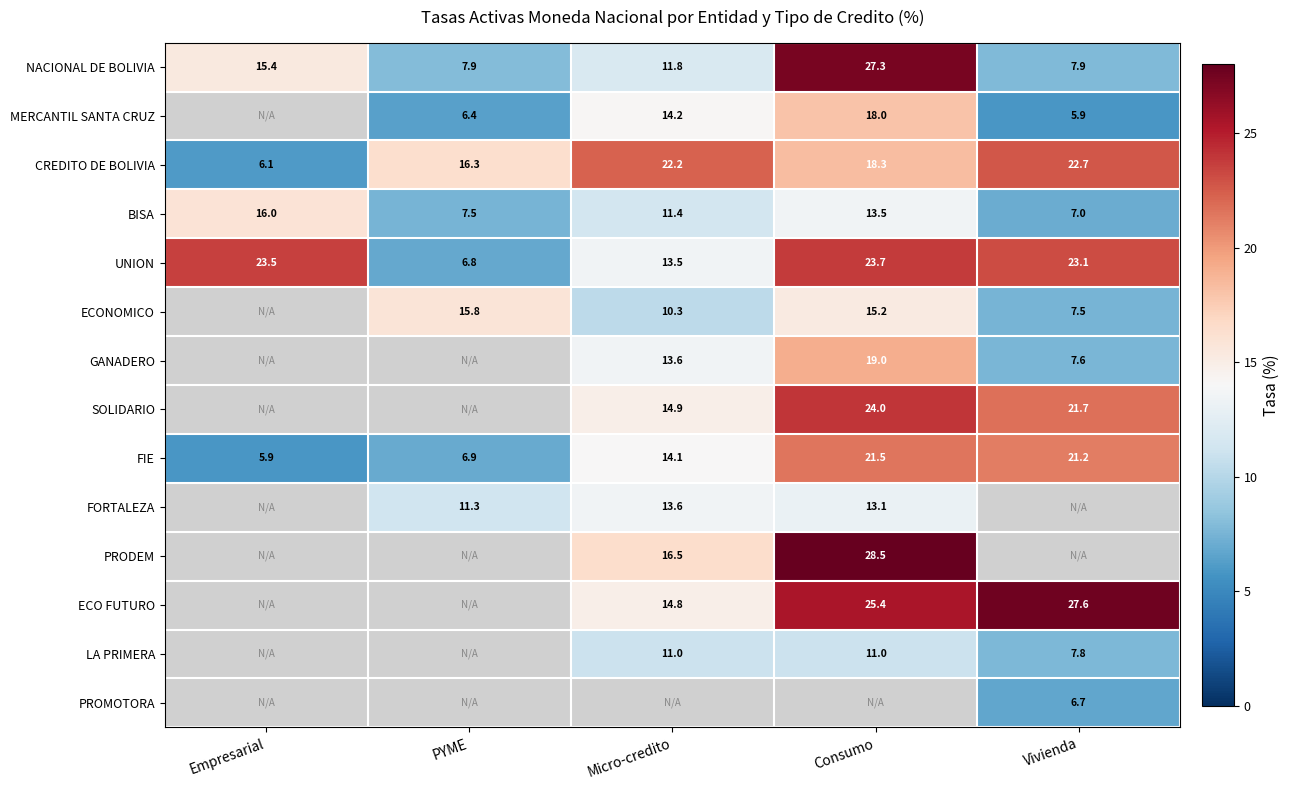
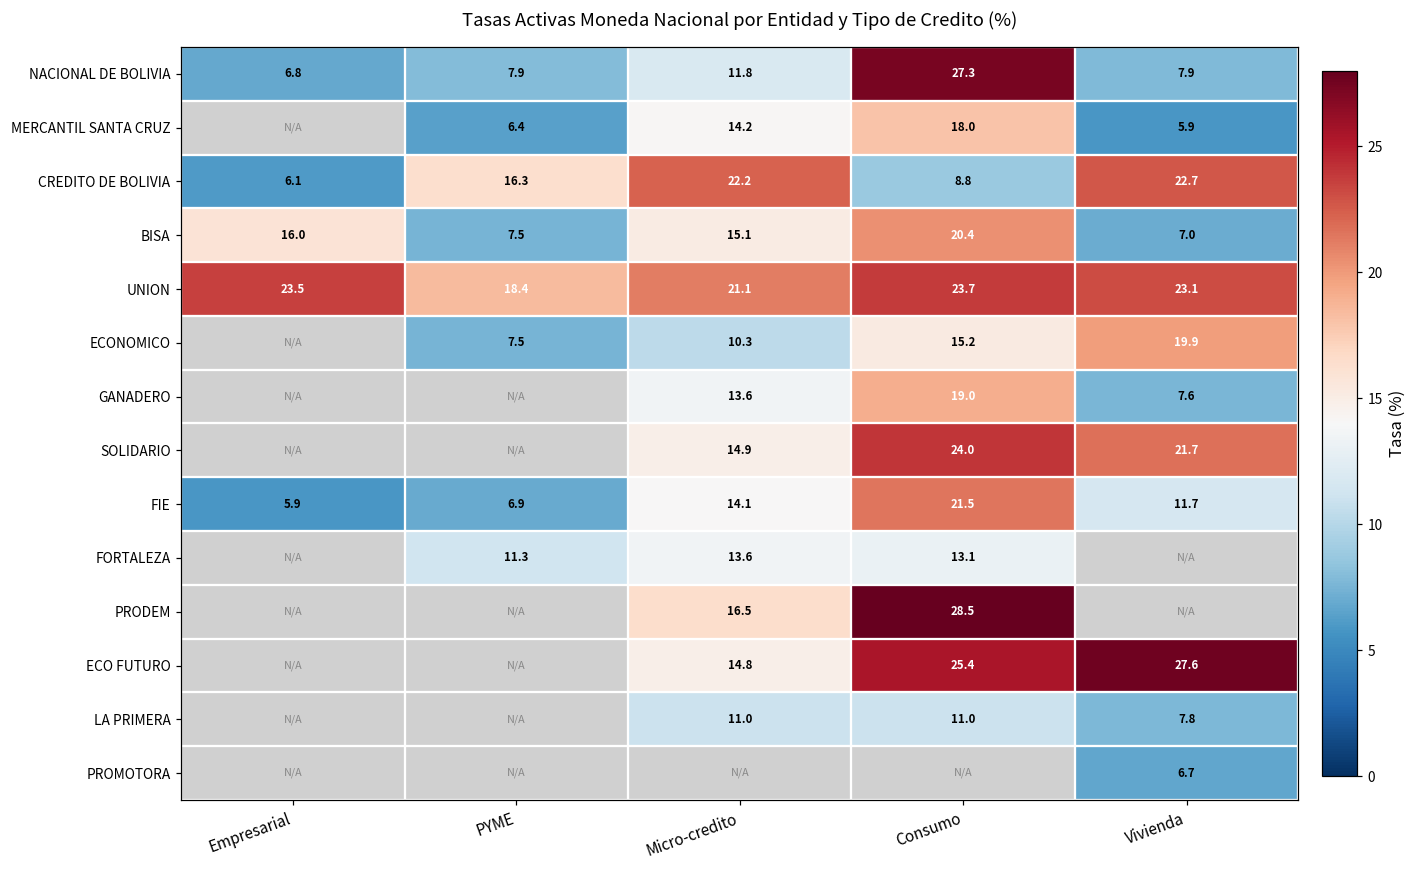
  {
    "NACIONAL DE BOLIVIA": {
-     "Empresarial": 15.4,
+     "Empresarial": 6.8,
      "PYME": 7.9,
      "Micro-credito": 11.8,
      "Consumo": 27.3,
      "Vivienda": 7.9
    },
    "MERCANTIL SANTA CRUZ": {
      "PYME": 6.4,
      "Micro-credito": 14.2,
      "Consumo": 18.0,
      "Vivienda": 5.9
    },
    "CREDITO DE BOLIVIA": {
      "Empresarial": 6.1,
      "PYME": 16.3,
      "Micro-credito": 22.2,
-     "Consumo": 18.3,
+     "Consumo": 8.8,
      "Vivienda": 22.7
    },
    "BISA": {
      "Empresarial": 16.0,
      "PYME": 7.5,
-     "Micro-credito": 11.4,
-     "Consumo": 13.5,
+     "Micro-credito": 15.1,
+     "Consumo": 20.4,
      "Vivienda": 7.0
    },
    "UNION": {
      "Empresarial": 23.5,
-     "PYME": 6.8,
-     "Micro-credito": 13.5,
+     "PYME": 18.4,
+     "Micro-credito": 21.1,
      "Consumo": 23.7,
      "Vivienda": 23.1
    },
    "ECONOMICO": {
-     "PYME": 15.8,
+     "PYME": 7.5,
      "Micro-credito": 10.3,
      "Consumo": 15.2,
-     "Vivienda": 7.5
+     "Vivienda": 19.9
    },
    "GANADERO": {
      "Micro-credito": 13.6,
      "Consumo": 19.0,
      "Vivienda": 7.6
    },
    "SOLIDARIO": {
      "Micro-credito": 14.9,
      "Consumo": 24.0,
      "Vivienda": 21.7
    },
    "FIE": {
      "Empresarial": 5.9,
      "PYME": 6.9,
      "Micro-credito": 14.1,
      "Consumo": 21.5,
-     "Vivienda": 21.2
+     "Vivienda": 11.7
    },
    "FORTALEZA": {
      "PYME": 11.3,
      "Micro-credito": 13.6,
      "Consumo": 13.1
    },
    "PRODEM": {
      "Micro-credito": 16.5,
      "Consumo": 28.5
    },
    "ECO FUTURO": {
      "Micro-credito": 14.8,
      "Consumo": 25.4,
      "Vivienda": 27.6
    },
    "LA PRIMERA": {
      "Micro-credito": 11.0,
      "Consumo": 11.0,
      "Vivienda": 7.8
    },
    "PROMOTORA": {
      "Vivienda": 6.7
    }
  }
